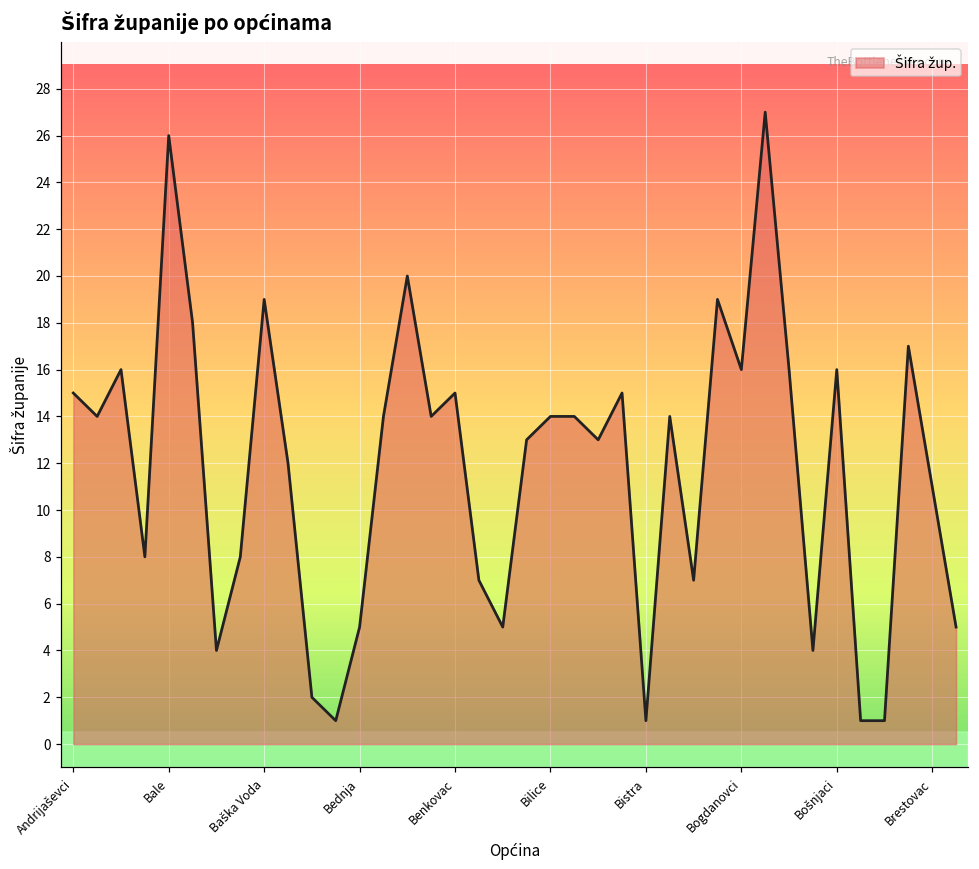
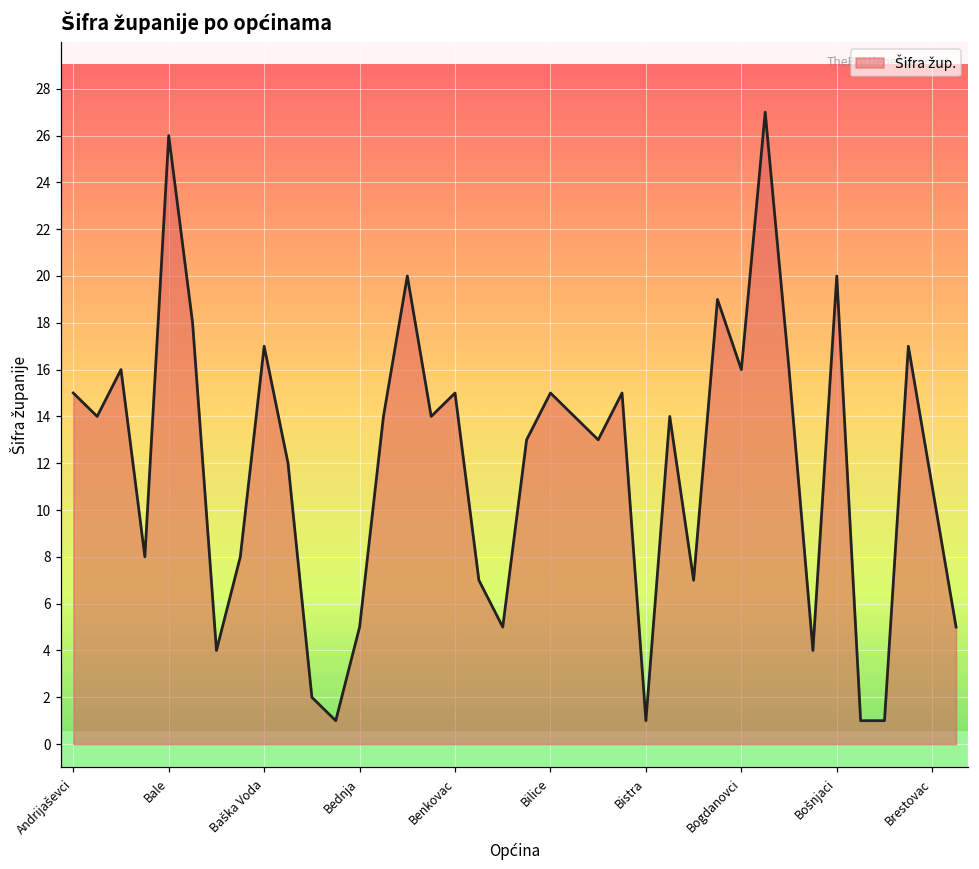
  {
    "Andrijaševci": 15,
    "Bale": 26,
-   "Baška Voda": 19,
+   "Baška Voda": 17,
    "Bednja": 5,
    "Benkovac": 15,
-   "Bilice": 14,
+   "Bilice": 15,
    "Bistra": 1,
    "Bogdanovci": 16,
-   "Bošnjaci": 16,
+   "Bošnjaci": 20,
    "Brestovac": 11
  }
